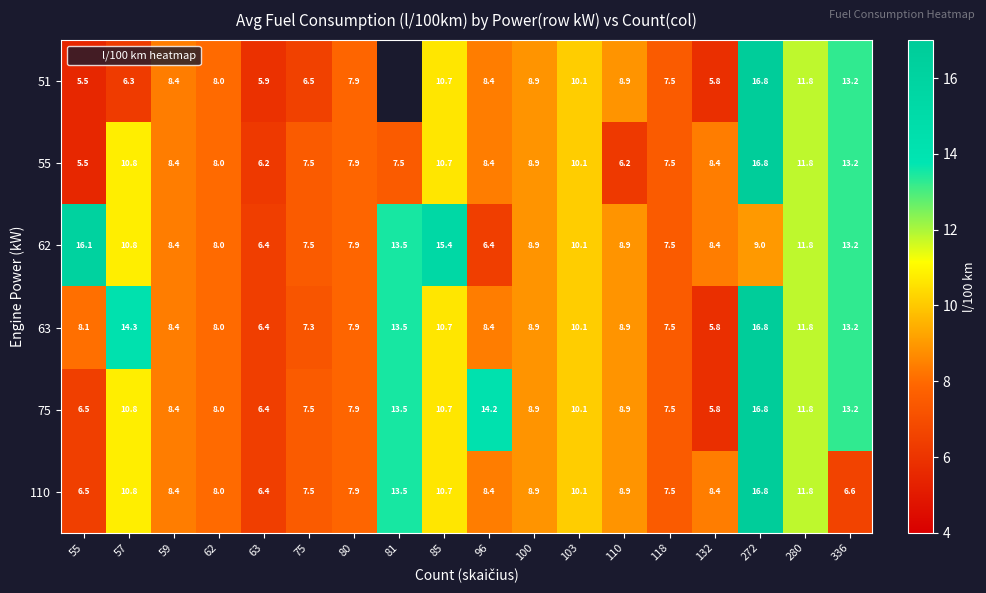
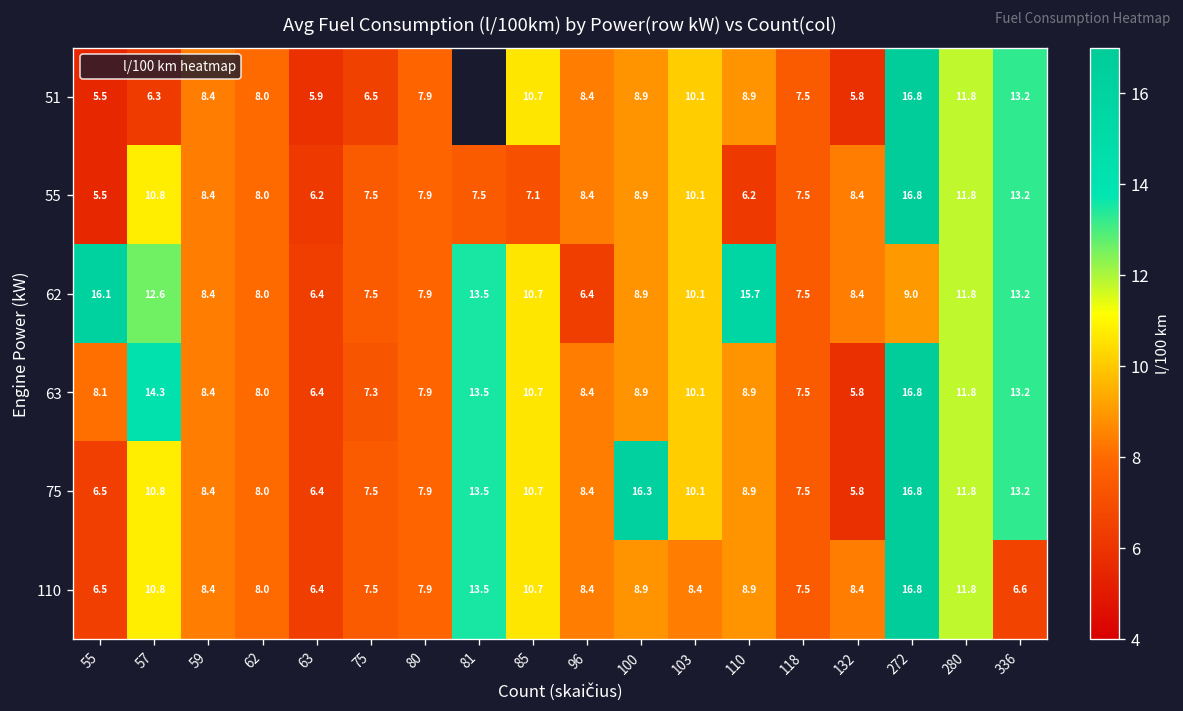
  {
    "51": {
      "55": 5.5,
      "57": 6.3,
      "59": 8.4,
      "62": 8.0,
      "63": 5.9,
      "75": 6.5,
      "80": 7.9,
      "85": 10.7,
      "96": 8.4,
      "100": 8.9,
      "103": 10.1,
      "110": 8.9,
      "118": 7.5,
      "132": 5.8,
      "272": 16.8,
      "280": 11.8,
      "336": 13.2
    },
    "55": {
      "55": 5.5,
      "57": 10.8,
      "59": 8.4,
      "62": 8.0,
      "63": 6.2,
      "75": 7.5,
      "80": 7.9,
      "81": 7.5,
-     "85": 10.7,
+     "85": 7.1,
      "96": 8.4,
      "100": 8.9,
      "103": 10.1,
      "110": 6.2,
      "118": 7.5,
      "132": 8.4,
      "272": 16.8,
      "280": 11.8,
      "336": 13.2
    },
    "62": {
      "55": 16.1,
-     "57": 10.8,
+     "57": 12.6,
      "59": 8.4,
      "62": 8.0,
      "63": 6.4,
      "75": 7.5,
      "80": 7.9,
      "81": 13.5,
-     "85": 15.4,
+     "85": 10.7,
      "96": 6.4,
      "100": 8.9,
      "103": 10.1,
-     "110": 8.9,
+     "110": 15.7,
      "118": 7.5,
      "132": 8.4,
      "272": 9.0,
      "280": 11.8,
      "336": 13.2
    },
    "63": {
      "55": 8.1,
      "57": 14.3,
      "59": 8.4,
      "62": 8.0,
      "63": 6.4,
      "75": 7.3,
      "80": 7.9,
      "81": 13.5,
      "85": 10.7,
      "96": 8.4,
      "100": 8.9,
      "103": 10.1,
      "110": 8.9,
      "118": 7.5,
      "132": 5.8,
      "272": 16.8,
      "280": 11.8,
      "336": 13.2
    },
    "75": {
      "55": 6.5,
      "57": 10.8,
      "59": 8.4,
      "62": 8.0,
      "63": 6.4,
      "75": 7.5,
      "80": 7.9,
      "81": 13.5,
      "85": 10.7,
-     "96": 14.2,
-     "100": 8.9,
+     "96": 8.4,
+     "100": 16.3,
      "103": 10.1,
      "110": 8.9,
      "118": 7.5,
      "132": 5.8,
      "272": 16.8,
      "280": 11.8,
      "336": 13.2
    },
    "110": {
      "55": 6.5,
      "57": 10.8,
      "59": 8.4,
      "62": 8.0,
      "63": 6.4,
      "75": 7.5,
      "80": 7.9,
      "81": 13.5,
      "85": 10.7,
      "96": 8.4,
      "100": 8.9,
-     "103": 10.1,
+     "103": 8.4,
      "110": 8.9,
      "118": 7.5,
      "132": 8.4,
      "272": 16.8,
      "280": 11.8,
      "336": 6.6
    }
  }
